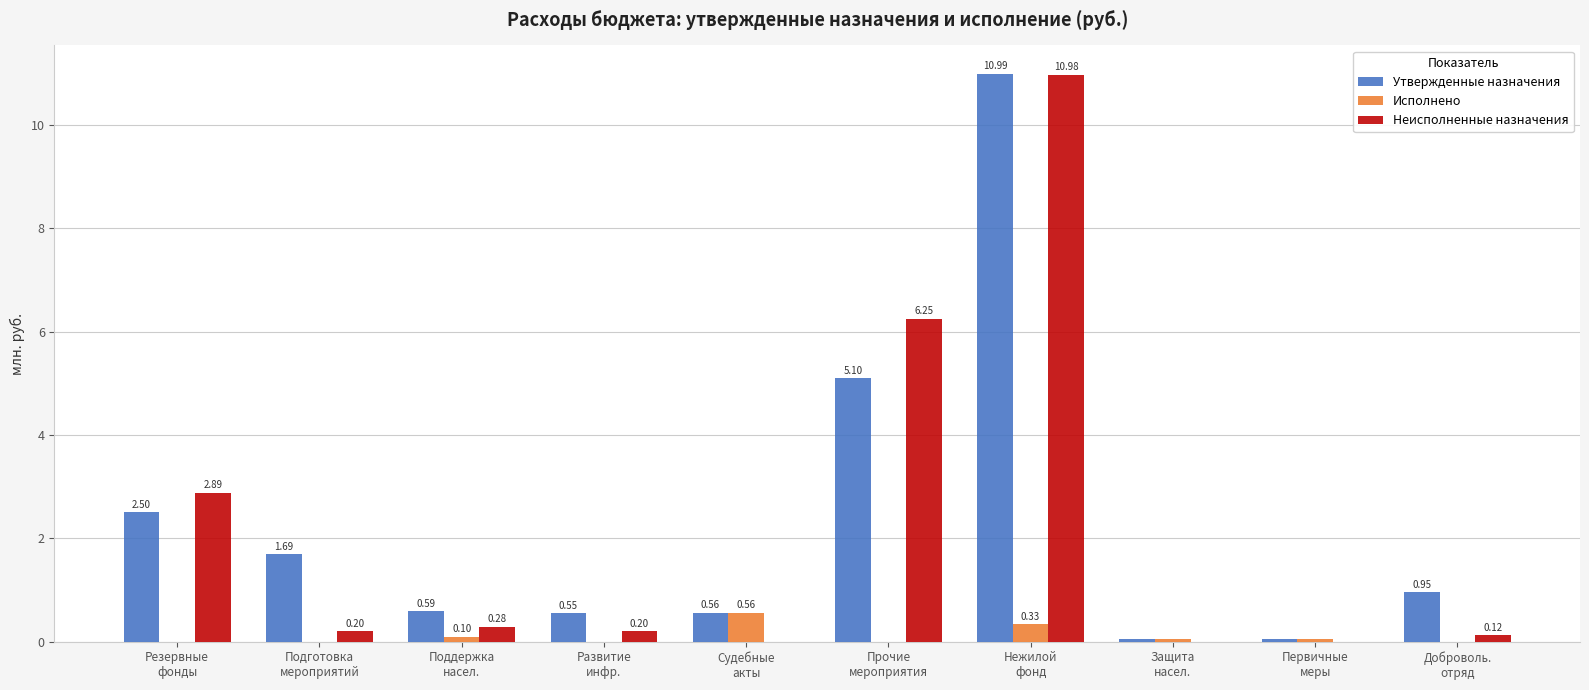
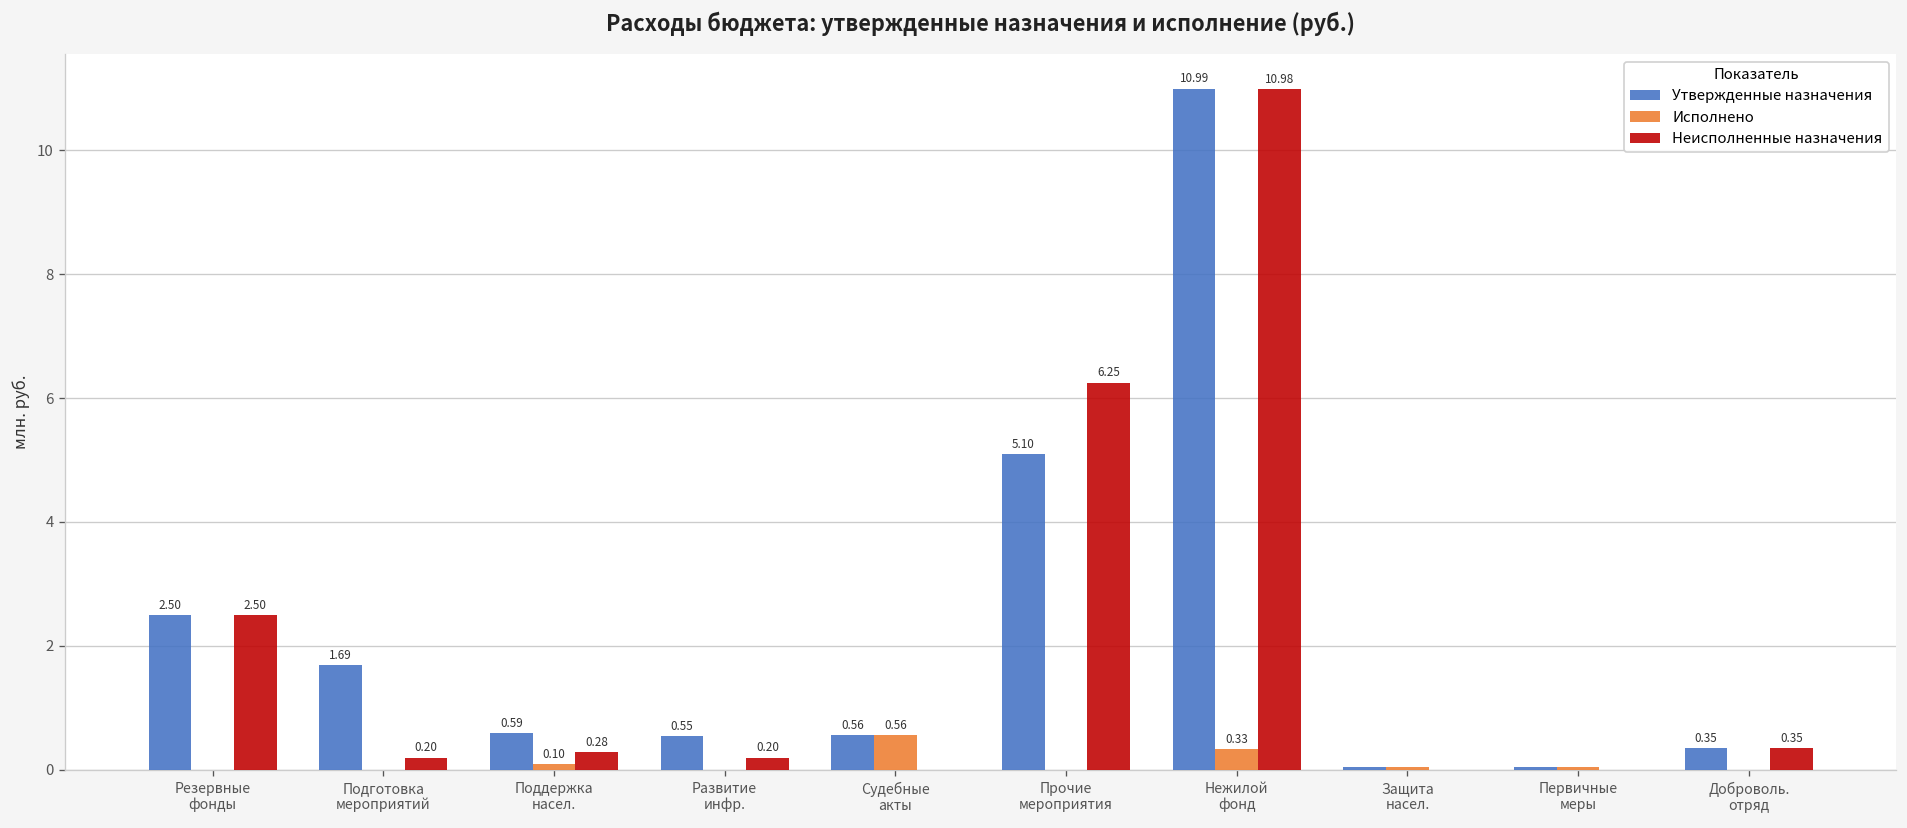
  {
    "Утвержденные назначения": {
      "Резервные фонды": 2.50,
      "Подготовка мероприятий": 1.69,
      "Поддержка насел.": 0.59,
      "Развитие инфр.": 0.55,
      "Судебные акты": 0.56,
      "Прочие мероприятия": 5.10,
      "Нежилой фонд": 10.99,
-     "Доброволь. отряд": 0.95
+     "Доброволь. отряд": 0.35
    },
    "Исполнено": {
      "Поддержка насел.": 0.10,
      "Судебные акты": 0.56,
      "Нежилой фонд": 0.33
    },
    "Неисполненные назначения": {
-     "Резервные фонды": 2.89,
+     "Резервные фонды": 2.50,
      "Подготовка мероприятий": 0.20,
      "Поддержка насел.": 0.28,
      "Развитие инфр.": 0.20,
      "Прочие мероприятия": 6.25,
      "Нежилой фонд": 10.98,
-     "Доброволь. отряд": 0.12
+     "Доброволь. отряд": 0.35
    }
  }
